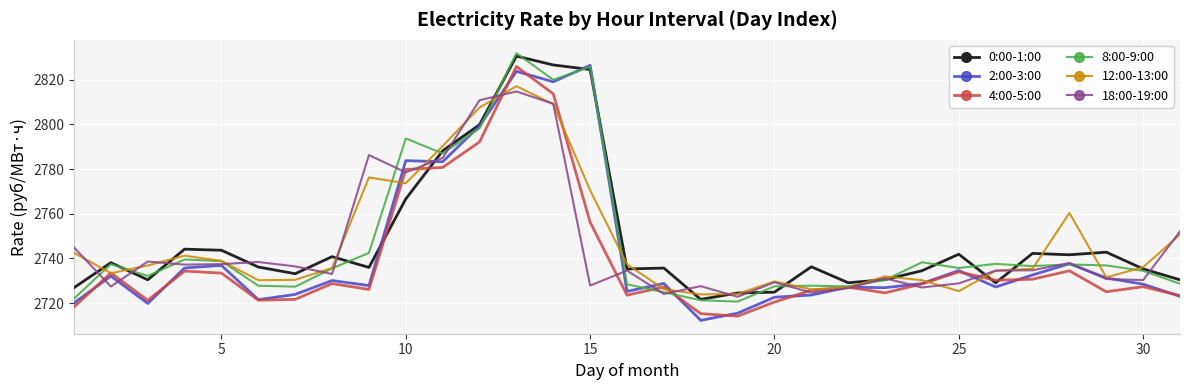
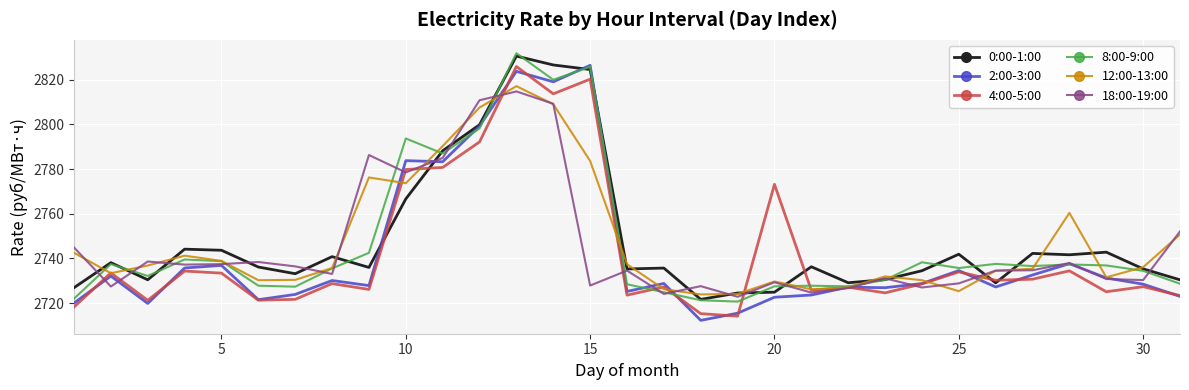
  {
    "0:00-1:00": {
      "5": 2744,
      "10": 2767,
      "15": 2825,
      "20": 2725,
      "25": 2742
    },
    "2:00-3:00": {
      "10": 2784,
      "20": 2723
    },
    "4:00-5:00": {
      "5": 2733,
      "10": 2780,
-     "15": 2756,
-     "20": 2720
+     "15": 2820,
+     "20": 2773
    },
    "8:00-9:00": {
      "10": 2794,
      "20": 2728,
      "25": 2736
    },
    "12:00-13:00": {
      "10": 2774,
-     "15": 2771,
+     "15": 2784,
      "25": 2725
    },
    "18:00-19:00": {
      "10": 2779,
      "15": 2728,
      "25": 2729,
      "30": 2730
    }
  }
